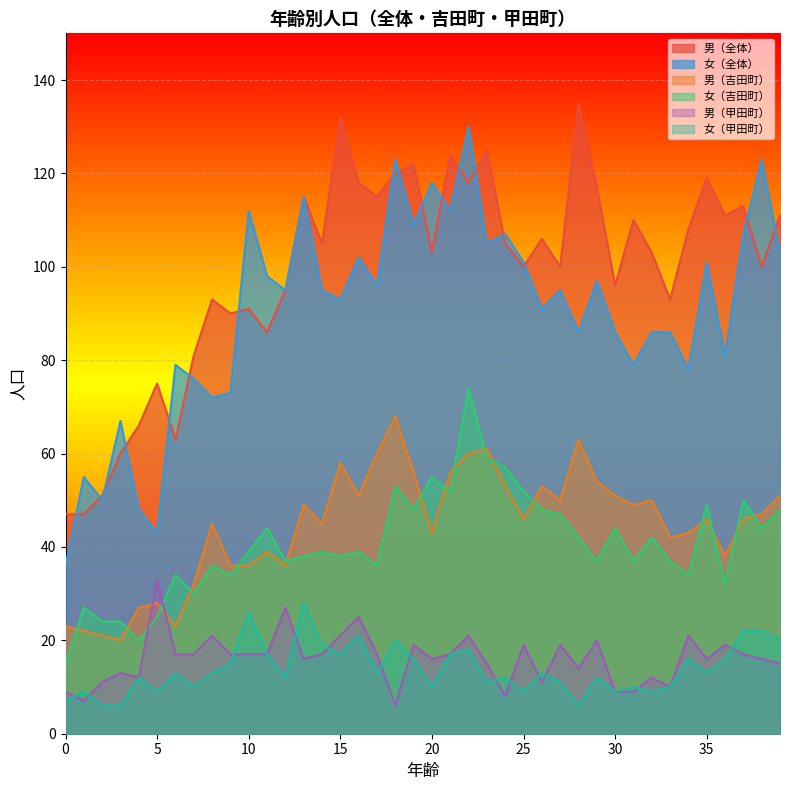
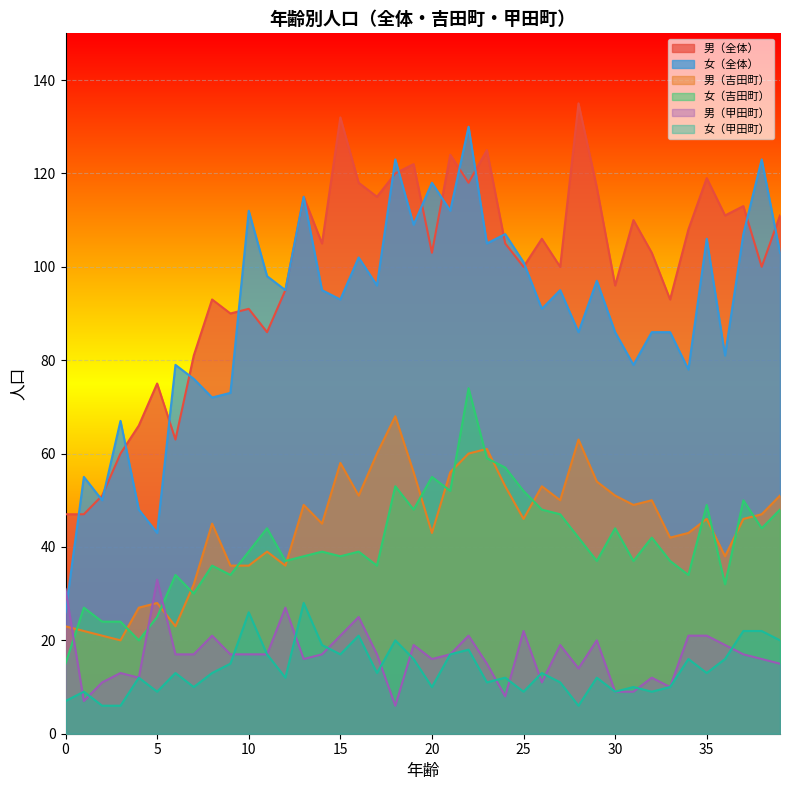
  {
    "女（全体）": {
-     "0": 36,
+     "0": 26,
      "5": 43,
      "10": 112,
      "15": 93,
      "20": 118,
      "25": 101,
      "30": 86,
-     "35": 101
+     "35": 106
    },
    "男（甲田町）": {
-     "0": 9,
+     "0": 31,
      "5": 33,
      "10": 17,
      "15": 21,
      "20": 16,
-     "25": 19,
-     "35": 16
+     "25": 22,
+     "35": 21
    }
  }
